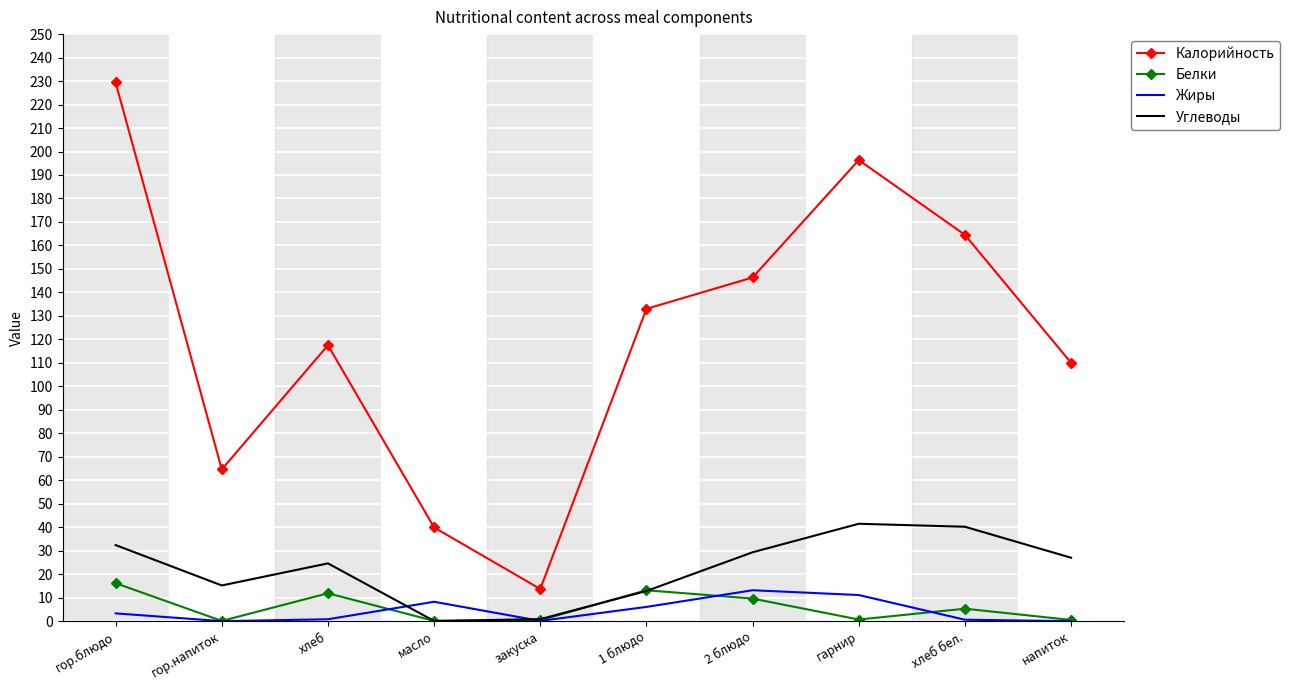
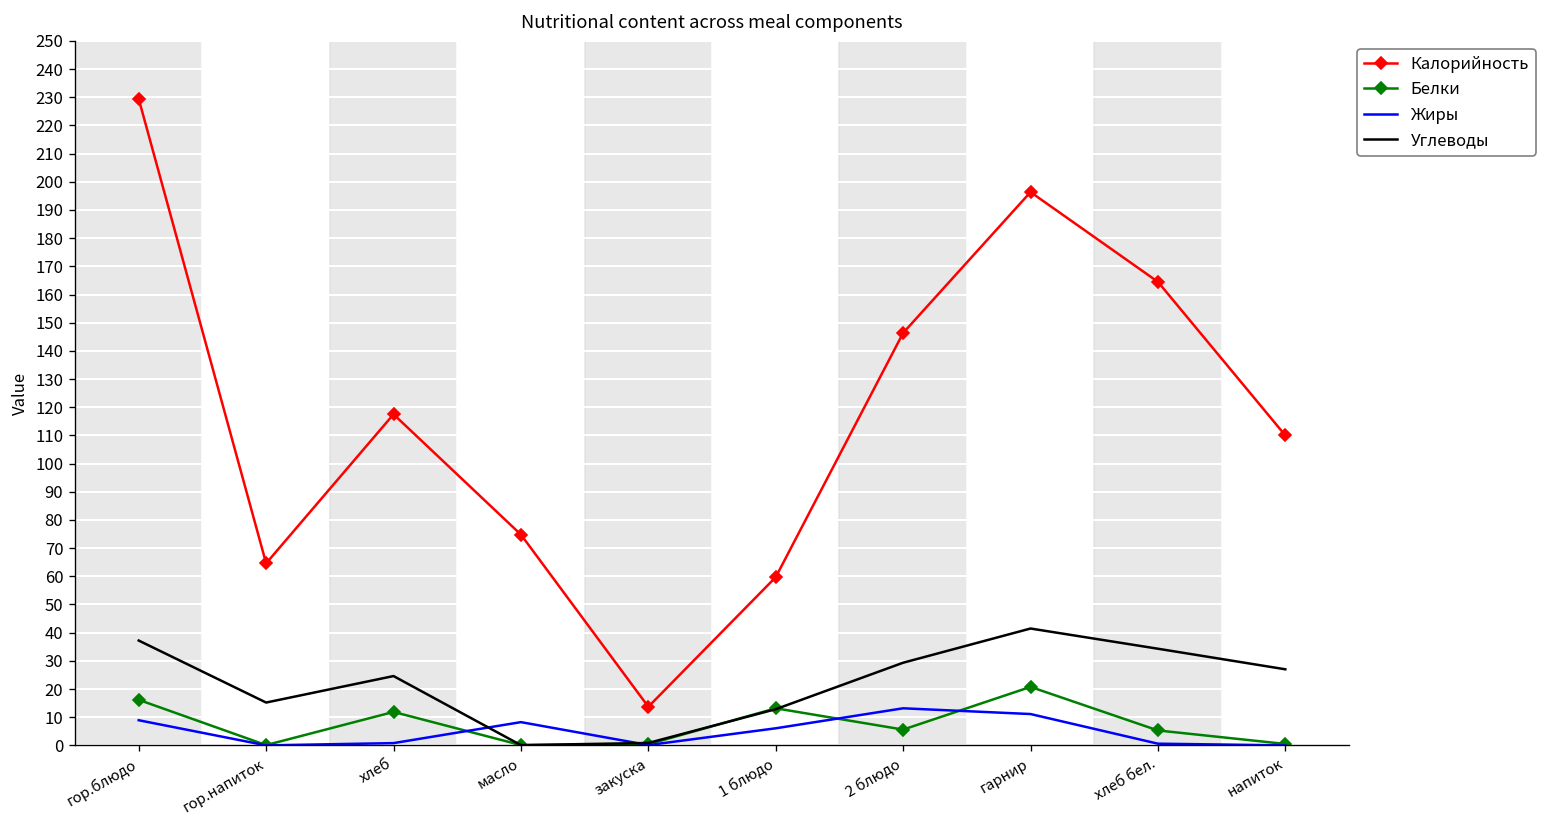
  {
    "Калорийность": {
      "гор.блюдо": 229,
      "гор.напиток": 65,
      "хлеб": 118,
-     "масло": 40,
+     "масло": 75,
      "закуска": 14,
-     "1 блюдо": 133,
+     "1 блюдо": 60,
      "2 блюдо": 146,
      "гарнир": 196,
      "хлеб бел.": 165,
      "напиток": 110
    },
    "Белки": {
      "гор.блюдо": 16,
      "хлеб": 12,
-     "2 блюдо": 10,
-     "гарнир": 1,
+     "2 блюдо": 6,
+     "гарнир": 21,
      "хлеб бел.": 5
    },
    "Жиры": {
-     "гор.блюдо": 3,
+     "гор.блюдо": 9,
      "хлеб": 1,
      "масло": 8,
      "1 блюдо": 6,
      "2 блюдо": 13,
      "гарнир": 11,
      "хлеб бел.": 1
    },
    "Углеводы": {
-     "гор.блюдо": 32,
+     "гор.блюдо": 37,
      "гор.напиток": 15,
      "хлеб": 25,
      "2 блюдо": 29,
      "гарнир": 41,
-     "хлеб бел.": 40,
+     "хлеб бел.": 34,
      "напиток": 27
    }
  }
